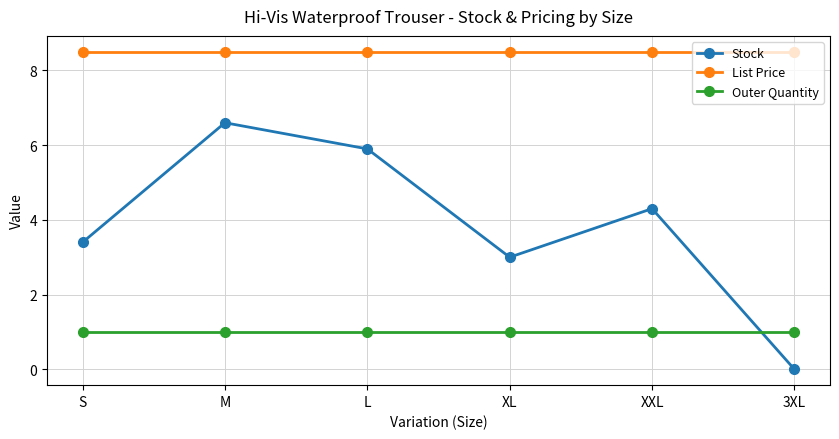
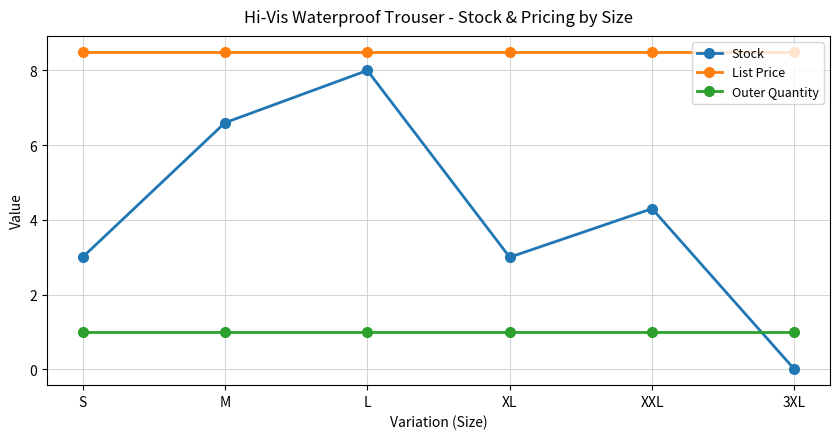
  {
    "Stock": {
-     "S": 3.4,
+     "S": 3.0,
      "M": 6.6,
-     "L": 5.9,
+     "L": 8.0,
      "XL": 3.0,
      "XXL": 4.3,
      "3XL": 0.0
    },
    "List Price": {
      "S": 8.5,
      "M": 8.5,
      "L": 8.5,
      "XL": 8.5,
      "XXL": 8.5
    },
    "Outer Quantity": {
      "S": 1.0,
      "M": 1.0,
      "L": 1.0,
      "XL": 1.0,
      "XXL": 1.0,
      "3XL": 1.0
    }
  }
